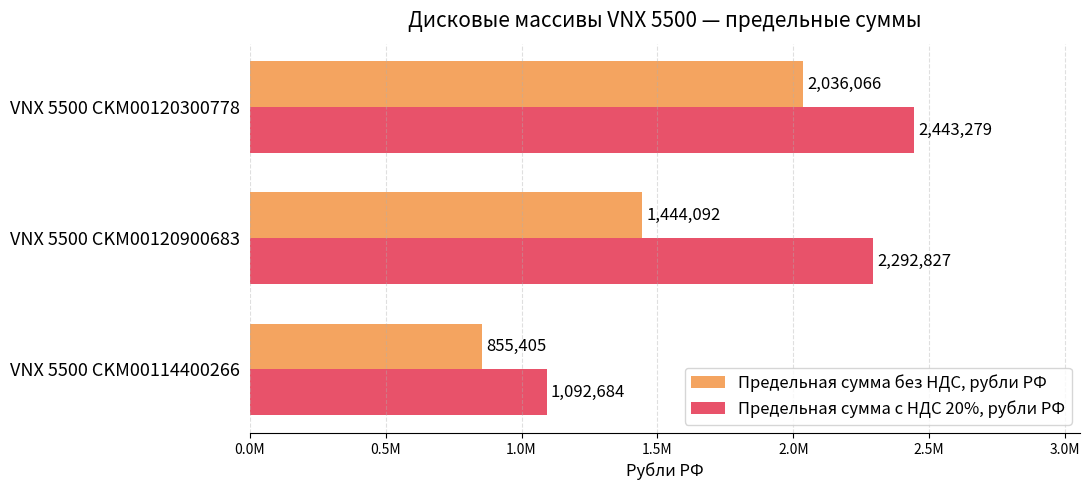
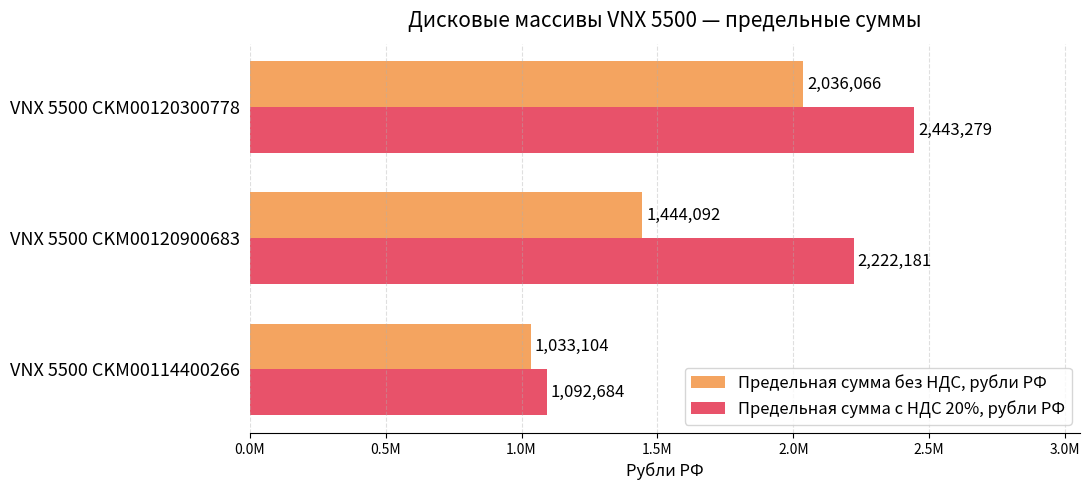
  {
    "Предельная сумма без НДС, рубли РФ": {
      "VNX 5500 CKM00120300778": "2,036,066",
      "VNX 5500 CKM00120900683": "1,444,092",
-     "VNX 5500 CKM00114400266": "855,405"
+     "VNX 5500 CKM00114400266": "1,033,104"
    },
    "Предельная сумма с НДС 20%, рубли РФ": {
      "VNX 5500 CKM00120300778": "2,443,279",
-     "VNX 5500 CKM00120900683": "2,292,827",
+     "VNX 5500 CKM00120900683": "2,222,181",
      "VNX 5500 CKM00114400266": "1,092,684"
    }
  }
